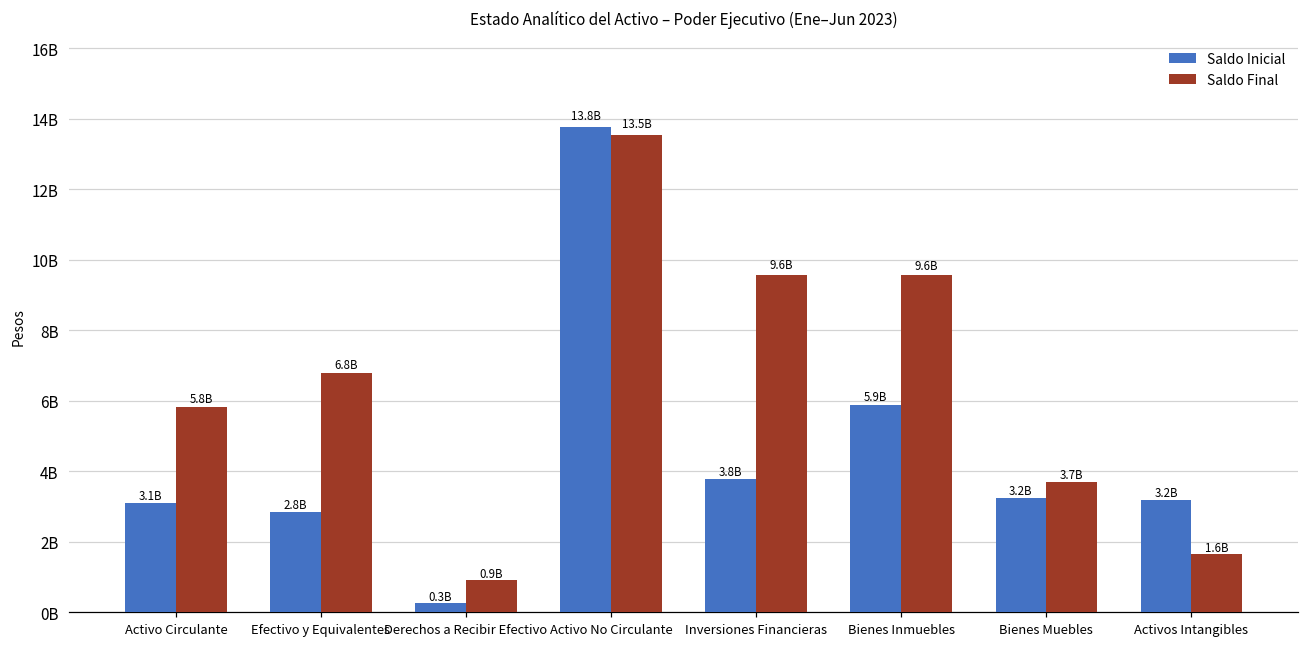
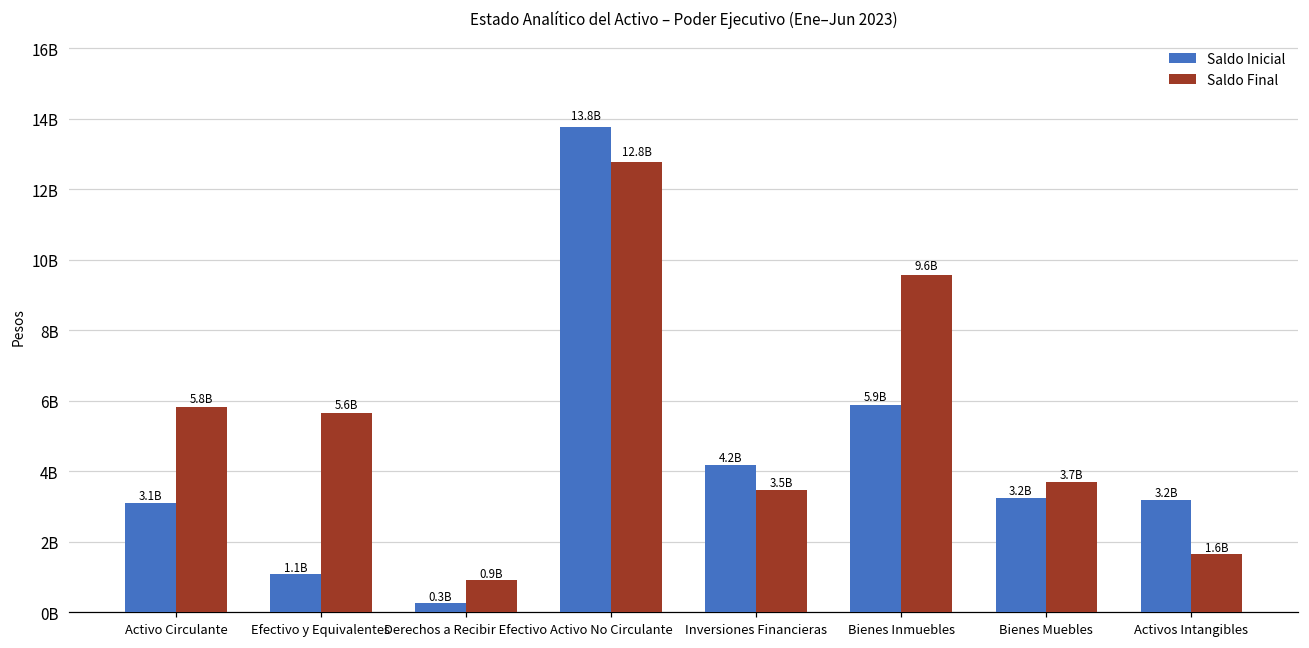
  {
    "Saldo Inicial": {
      "Activo Circulante": "3.1B",
-     "Efectivo y Equivalentes": "2.8B",
+     "Efectivo y Equivalentes": "1.1B",
      "Derechos a Recibir Efectivo": "0.3B",
      "Activo No Circulante": "13.8B",
-     "Inversiones Financieras": "3.8B",
+     "Inversiones Financieras": "4.2B",
      "Bienes Inmuebles": "5.9B",
      "Bienes Muebles": "3.2B",
      "Activos Intangibles": "3.2B"
    },
    "Saldo Final": {
      "Activo Circulante": "5.8B",
-     "Efectivo y Equivalentes": "6.8B",
+     "Efectivo y Equivalentes": "5.6B",
      "Derechos a Recibir Efectivo": "0.9B",
-     "Activo No Circulante": "13.5B",
-     "Inversiones Financieras": "9.6B",
+     "Activo No Circulante": "12.8B",
+     "Inversiones Financieras": "3.5B",
      "Bienes Inmuebles": "9.6B",
      "Bienes Muebles": "3.7B",
      "Activos Intangibles": "1.6B"
    }
  }
